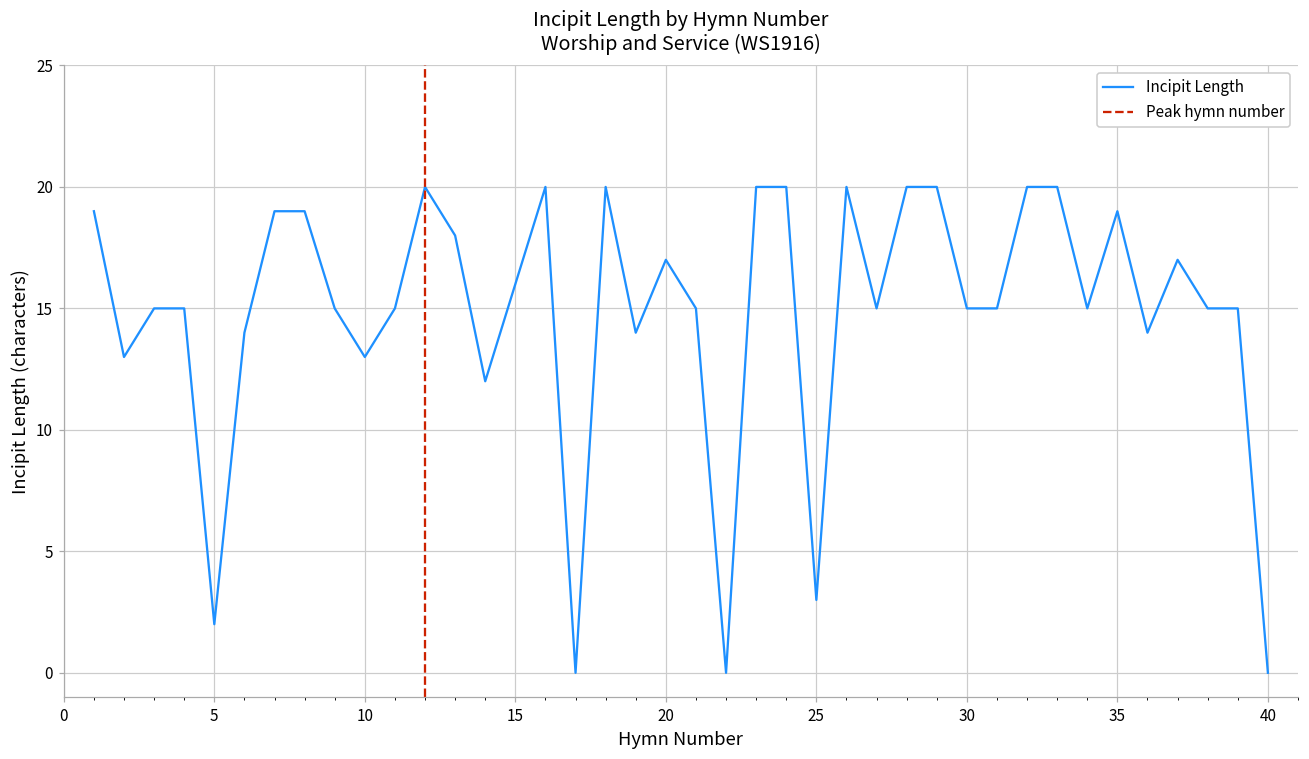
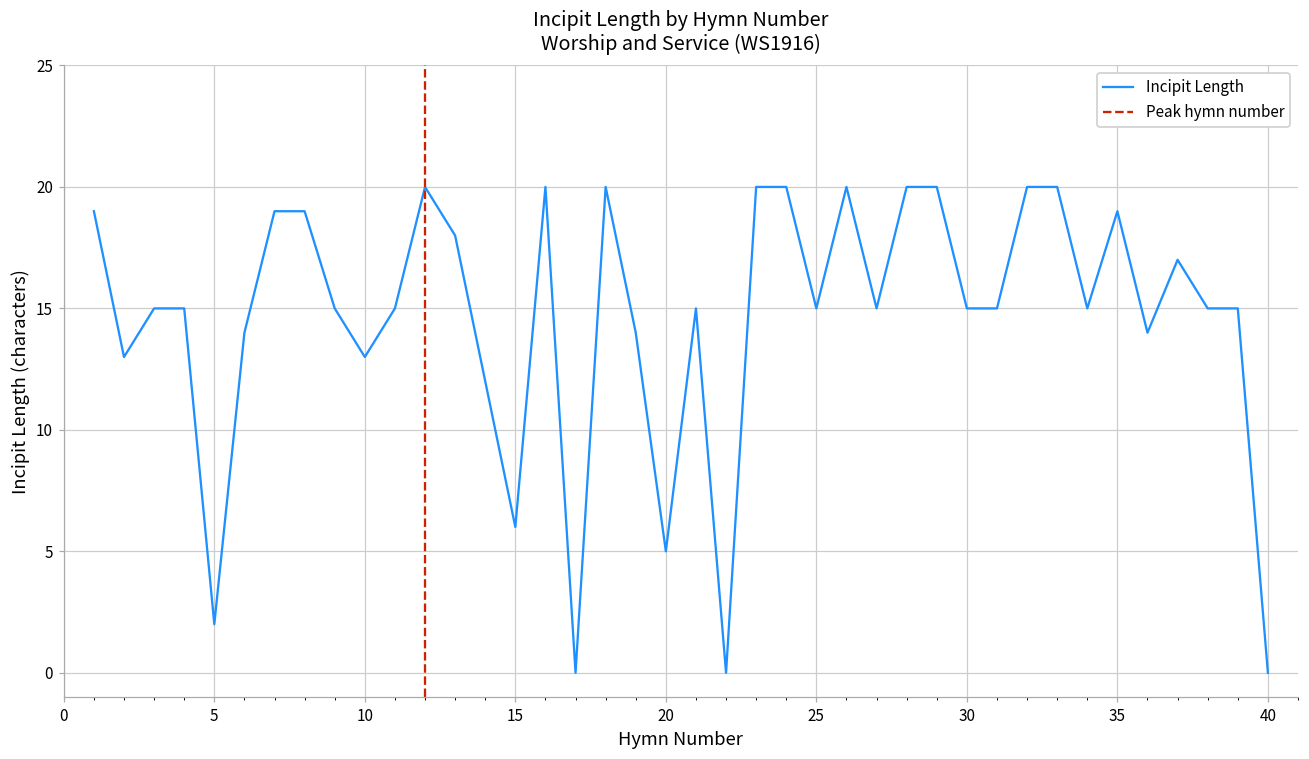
  {
    "5": 2,
    "10": 13,
-   "15": 16,
-   "20": 17,
-   "25": 3,
+   "15": 6,
+   "20": 5,
+   "25": 15,
    "30": 15,
    "35": 19,
    "40": 0
  }
